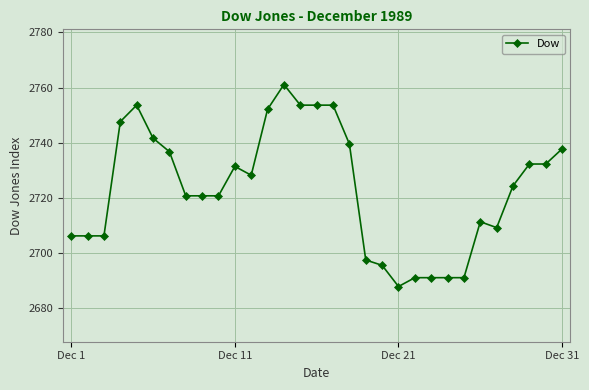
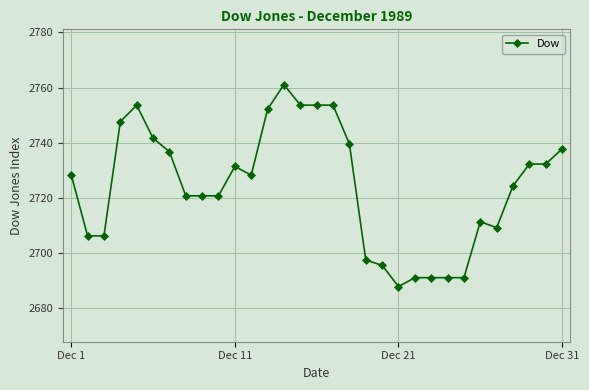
  {
-   "Dec 1": 2706,
+   "Dec 1": 2728,
    "Dec 11": 2731,
    "Dec 21": 2688,
    "Dec 31": 2738
  }
